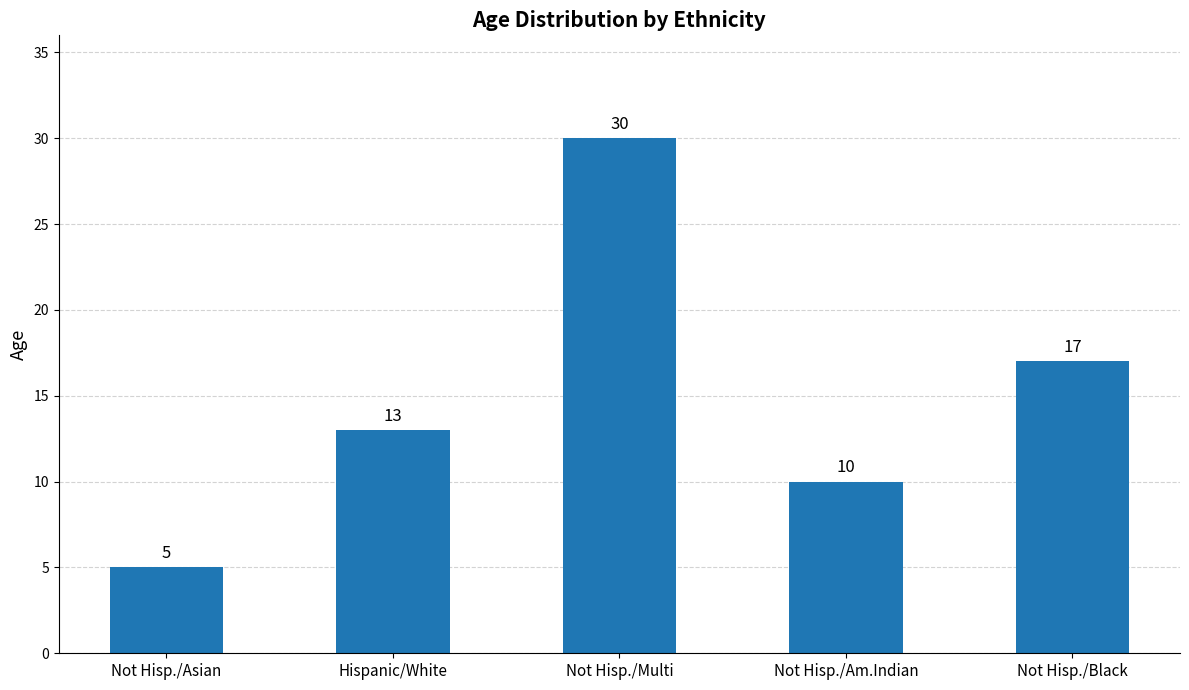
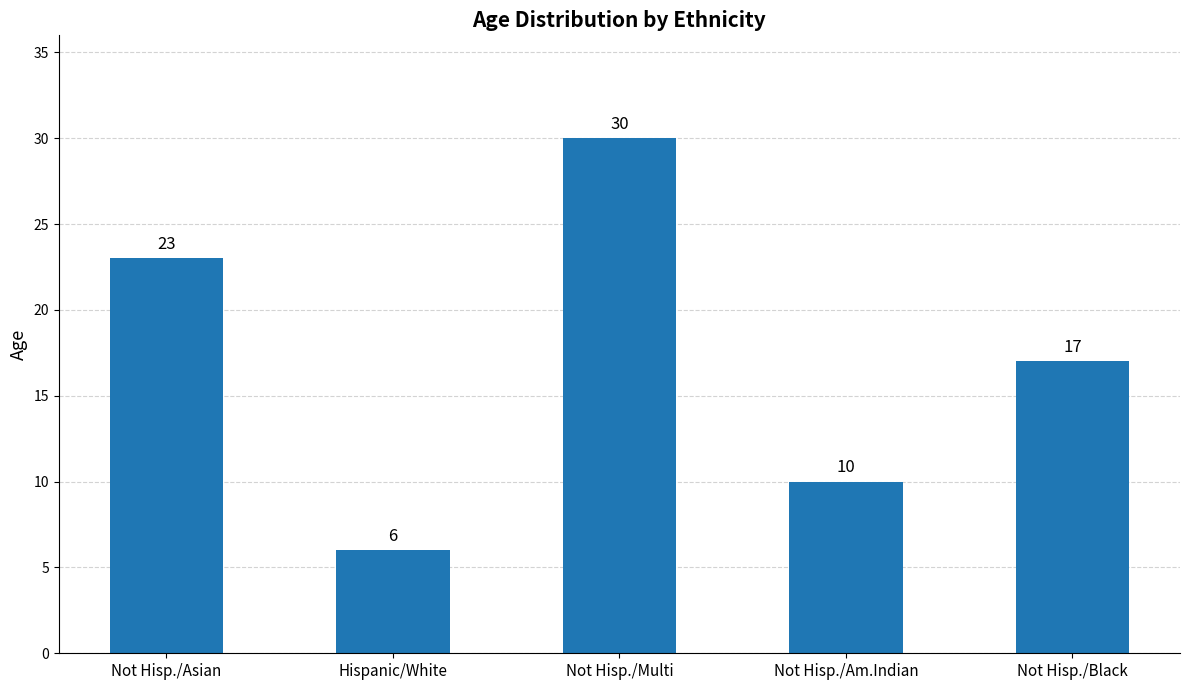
  {
-   "Not Hisp./Asian": 5,
-   "Hispanic/White": 13,
+   "Not Hisp./Asian": 23,
+   "Hispanic/White": 6,
    "Not Hisp./Multi": 30,
    "Not Hisp./Am.Indian": 10,
    "Not Hisp./Black": 17
  }
